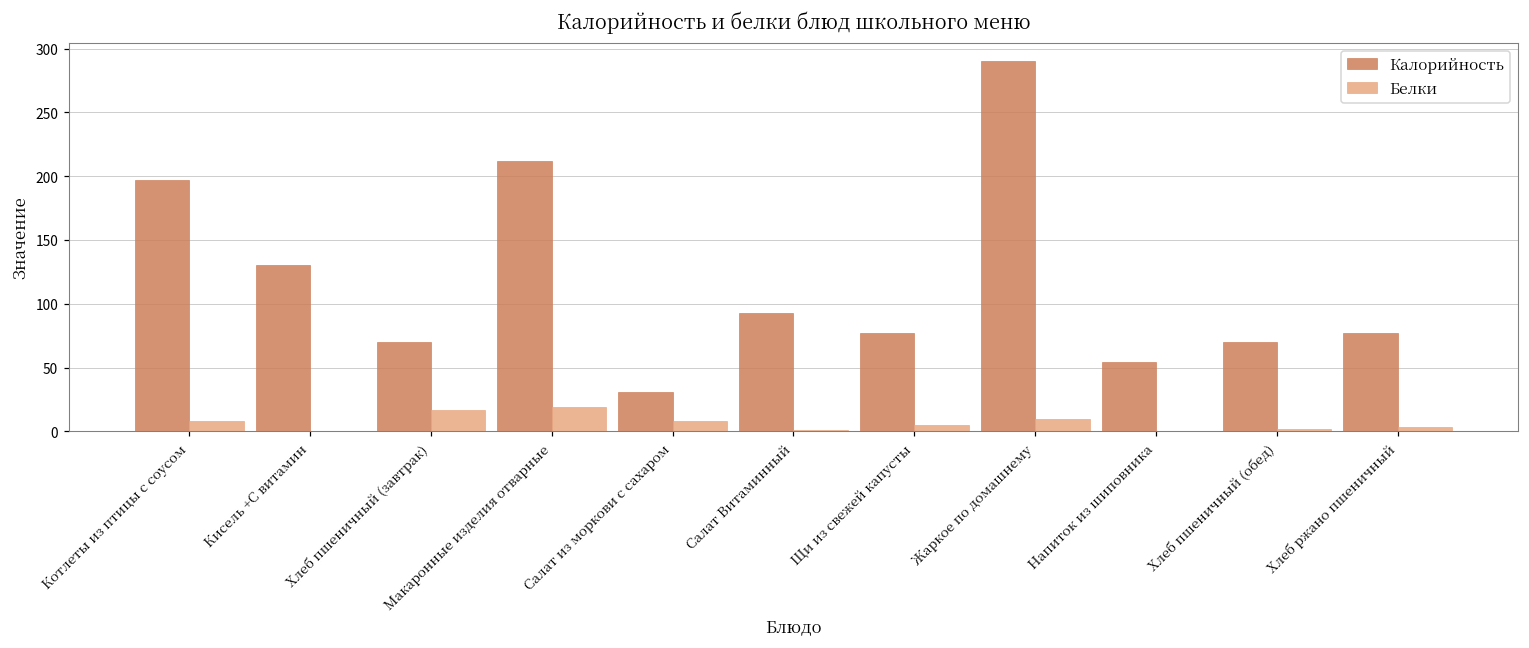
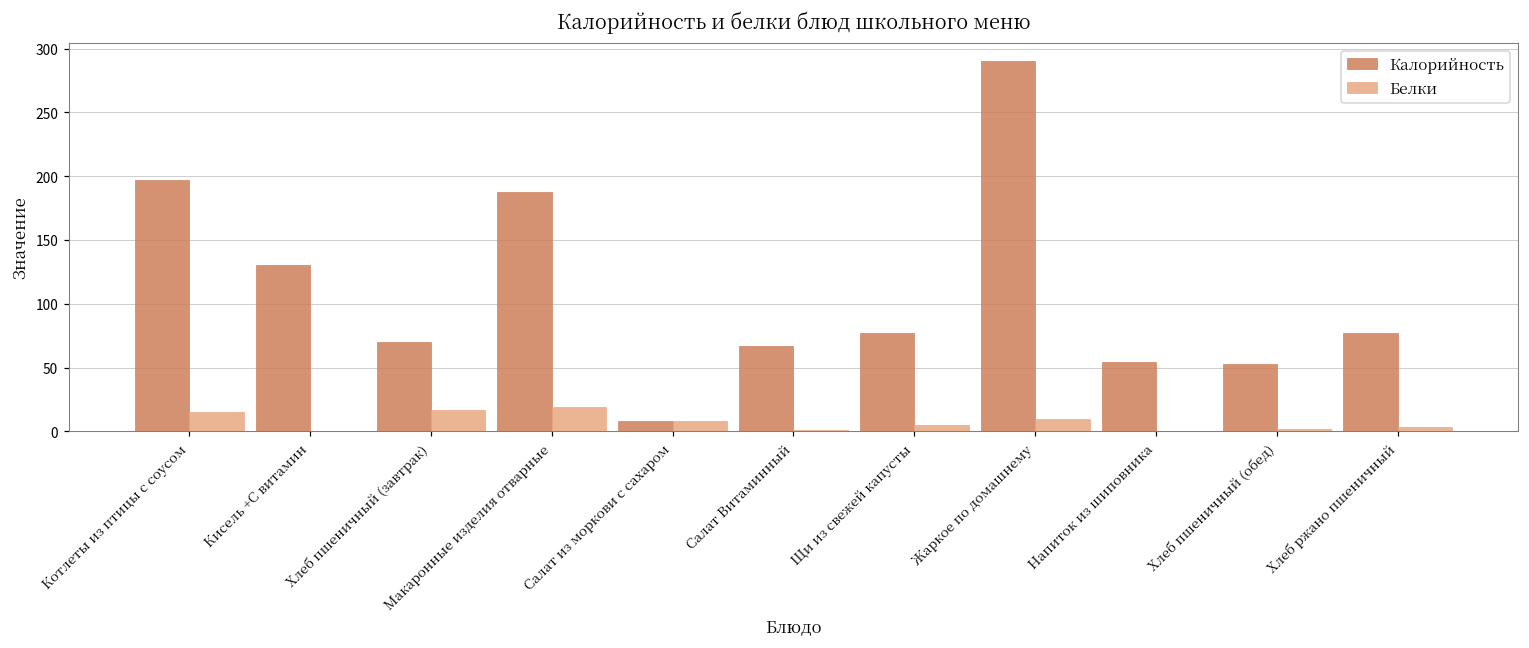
  {
    "Калорийность": {
      "Котлеты из птицы с соусом": 197,
      "Кисель +С витамин": 130,
      "Хлеб пшеничный (завтрак)": 70,
-     "Макаронные изделия отварные": 212,
-     "Салат из моркови с сахаром": 31,
-     "Салат Витаминный": 93,
+     "Макаронные изделия отварные": 188,
+     "Салат из моркови с сахаром": 8,
+     "Салат Витаминный": 67,
      "Щи из свежей капусты": 77,
      "Жаркое по домашнему": 290,
      "Напиток из шиповника": 54,
-     "Хлеб пшеничный (обед)": 70,
+     "Хлеб пшеничный (обед)": 53,
      "Хлеб ржано пшеничный": 77
    },
    "Белки": {
-     "Котлеты из птицы с соусом": 8,
+     "Котлеты из птицы с соусом": 15,
      "Кисель +С витамин": 0,
      "Хлеб пшеничный (завтрак)": 17,
      "Макаронные изделия отварные": 19,
      "Салат из моркови с сахаром": 8,
      "Щи из свежей капусты": 5,
      "Жаркое по домашнему": 10,
      "Напиток из шиповника": 0,
      "Хлеб ржано пшеничный": 3
    }
  }
